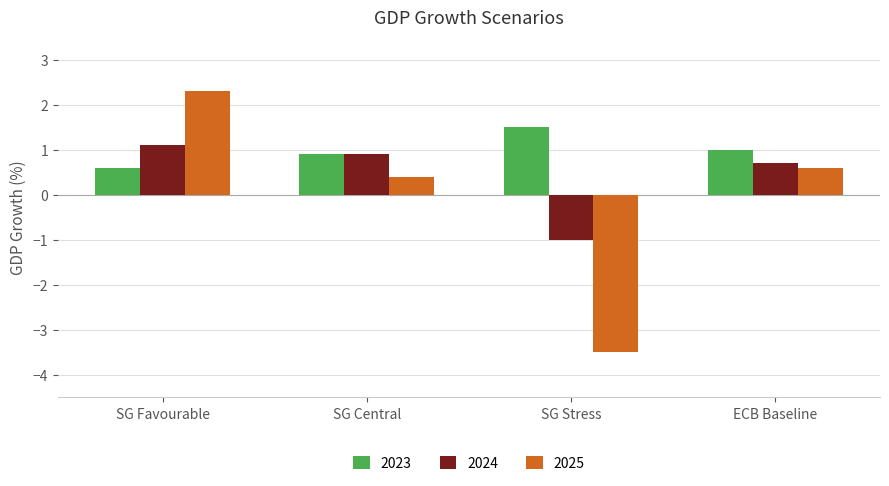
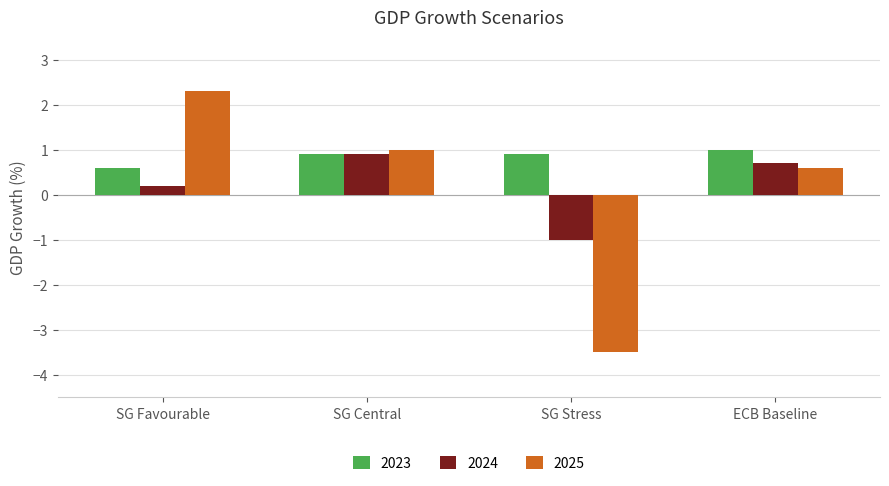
  {
    "2023": {
      "SG Favourable": 0.6,
      "SG Central": 0.9,
-     "SG Stress": 1.5,
+     "SG Stress": 0.9,
      "ECB Baseline": 1.0
    },
    "2024": {
-     "SG Favourable": 1.1,
+     "SG Favourable": 0.2,
      "SG Central": 0.9,
      "SG Stress": -1.0,
      "ECB Baseline": 0.7
    },
    "2025": {
      "SG Favourable": 2.3,
-     "SG Central": 0.4,
+     "SG Central": 1.0,
      "SG Stress": -3.5,
      "ECB Baseline": 0.6
    }
  }
